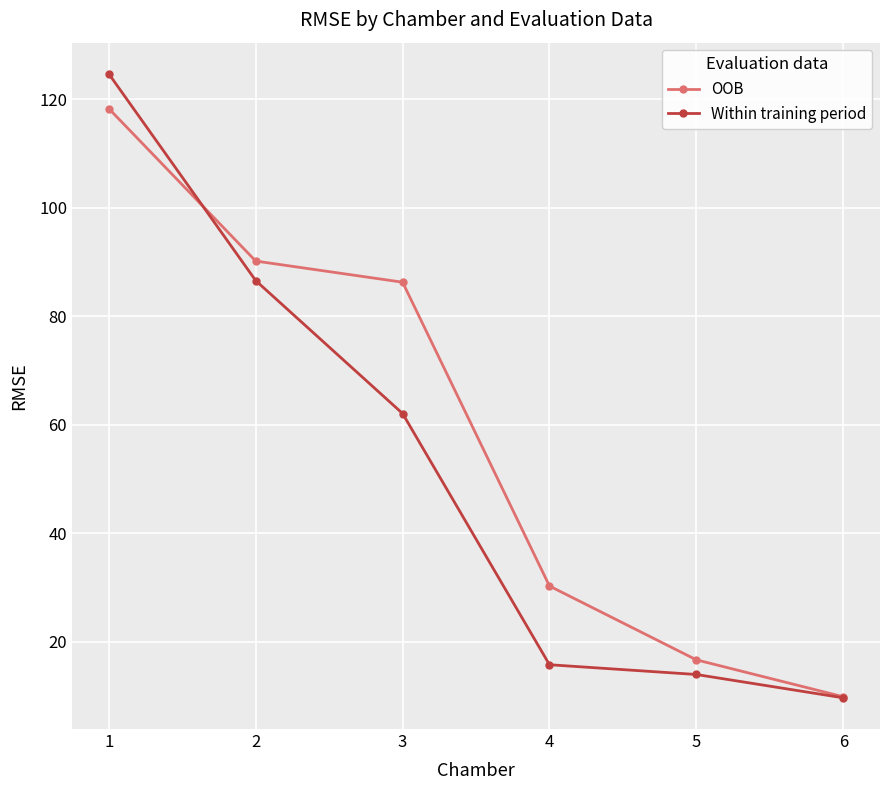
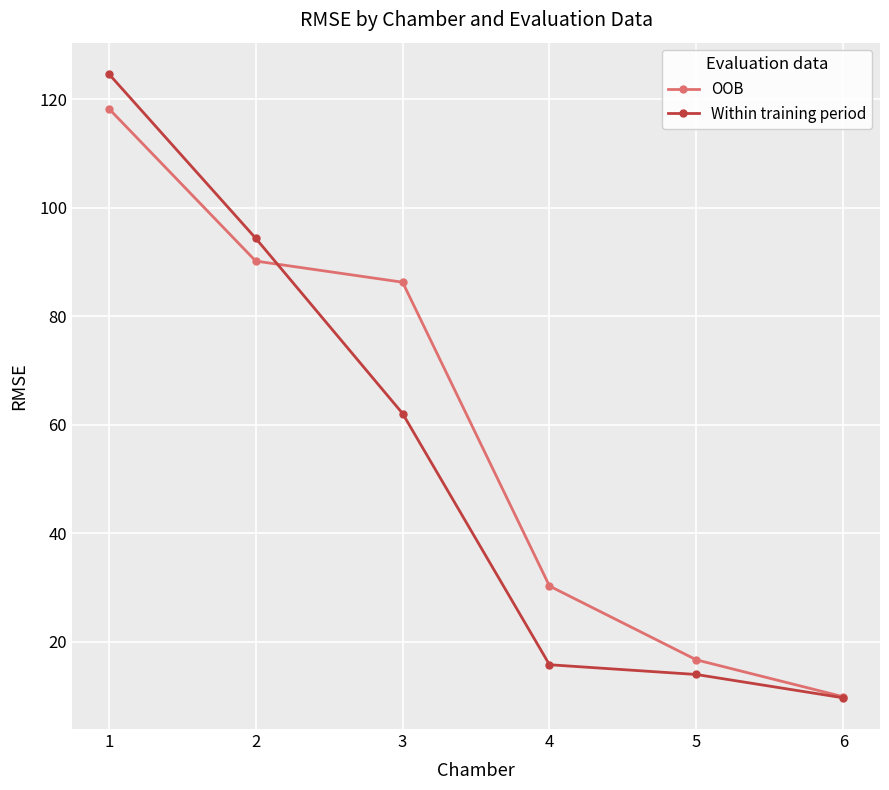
  {
    "OOB": {
      "1": 118,
      "2": 90,
      "3": 86,
      "4": 30,
      "5": 17
    },
    "Within training period": {
      "1": 125,
-     "2": 87,
+     "2": 94,
      "3": 62,
      "4": 16,
      "5": 14
    }
  }
